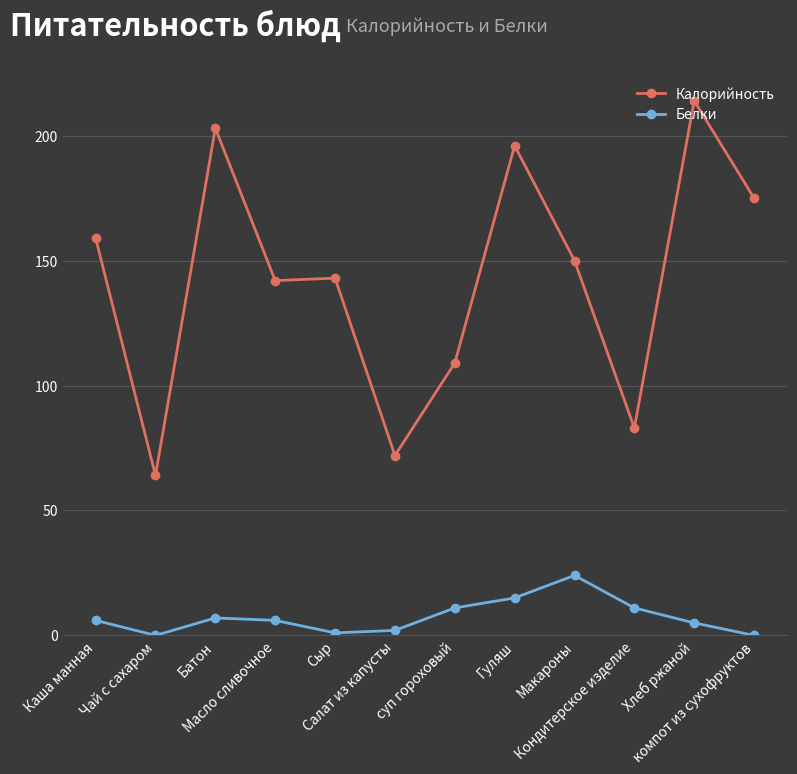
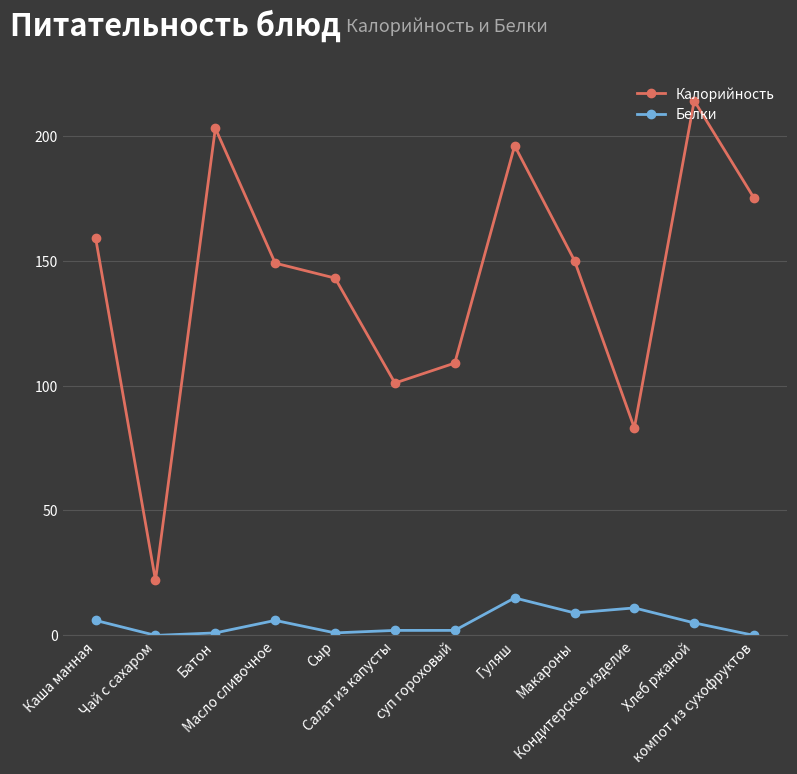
  {
    "Калорийность": {
      "Каша манная": 159,
-     "Чай с сахаром": 64,
+     "Чай с сахаром": 22,
      "Батон": 203,
-     "Масло сливочное": 142,
+     "Масло сливочное": 149,
      "Сыр": 143,
-     "Салат из капусты": 72,
+     "Салат из капусты": 101,
      "суп гороховый": 109,
      "Гуляш": 196,
      "Макароны": 150,
      "Кондитерское изделие": 83,
      "Хлеб ржаной": 214,
      "компот из сухофруктов": 175
    },
    "Белки": {
      "Каша манная": 6,
      "Чай с сахаром": 0,
-     "Батон": 7,
+     "Батон": 1,
      "Масло сливочное": 6,
      "Сыр": 1,
      "Салат из капусты": 2,
-     "суп гороховый": 11,
+     "суп гороховый": 2,
      "Гуляш": 15,
-     "Макароны": 24,
+     "Макароны": 9,
      "Кондитерское изделие": 11,
      "Хлеб ржаной": 5,
      "компот из сухофруктов": 0
    }
  }
